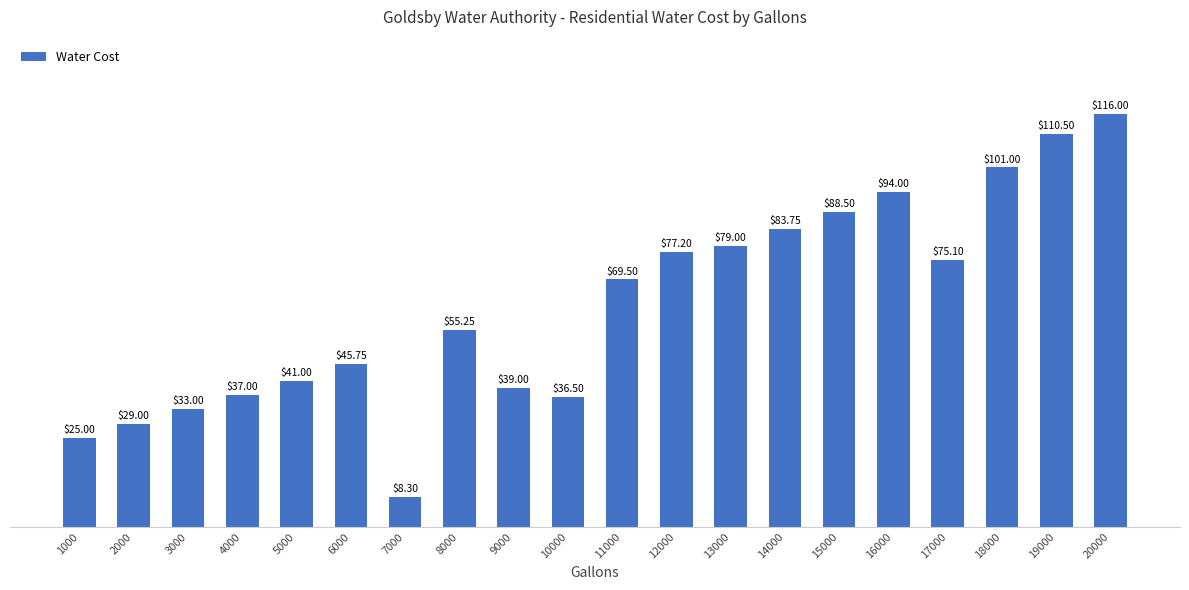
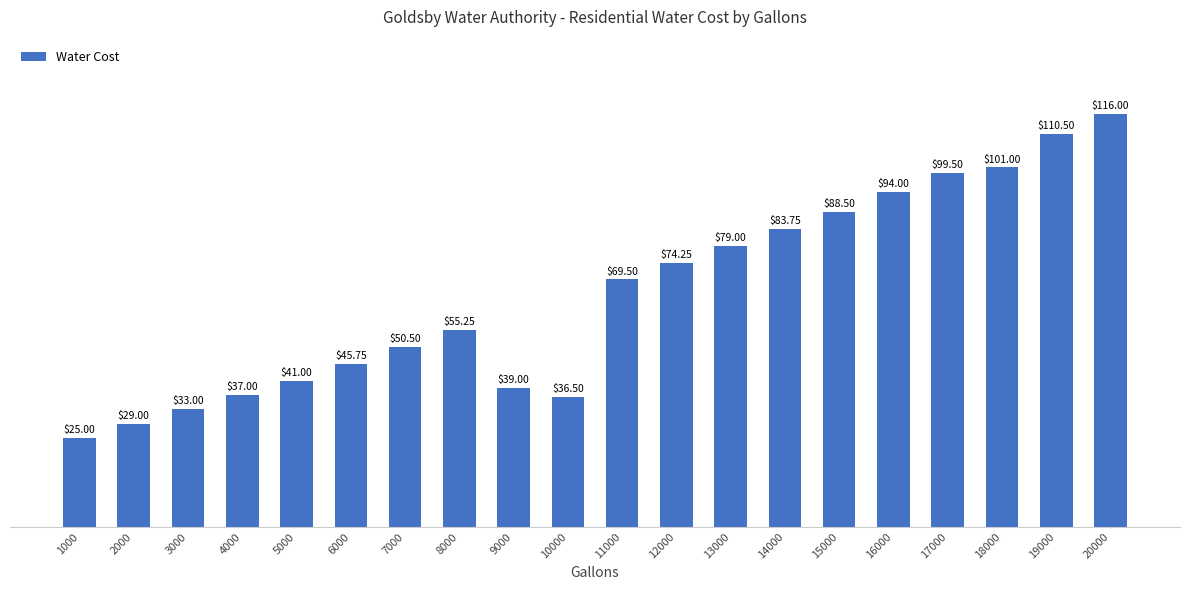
  {
    "1000": "$25.00",
    "2000": "$29.00",
    "3000": "$33.00",
    "4000": "$37.00",
    "5000": "$41.00",
    "6000": "$45.75",
-   "7000": "$8.30",
+   "7000": "$50.50",
    "8000": "$55.25",
    "9000": "$39.00",
    "10000": "$36.50",
    "11000": "$69.50",
-   "12000": "$77.20",
+   "12000": "$74.25",
    "13000": "$79.00",
    "14000": "$83.75",
    "15000": "$88.50",
    "16000": "$94.00",
-   "17000": "$75.10",
+   "17000": "$99.50",
    "18000": "$101.00",
    "19000": "$110.50",
    "20000": "$116.00"
  }
